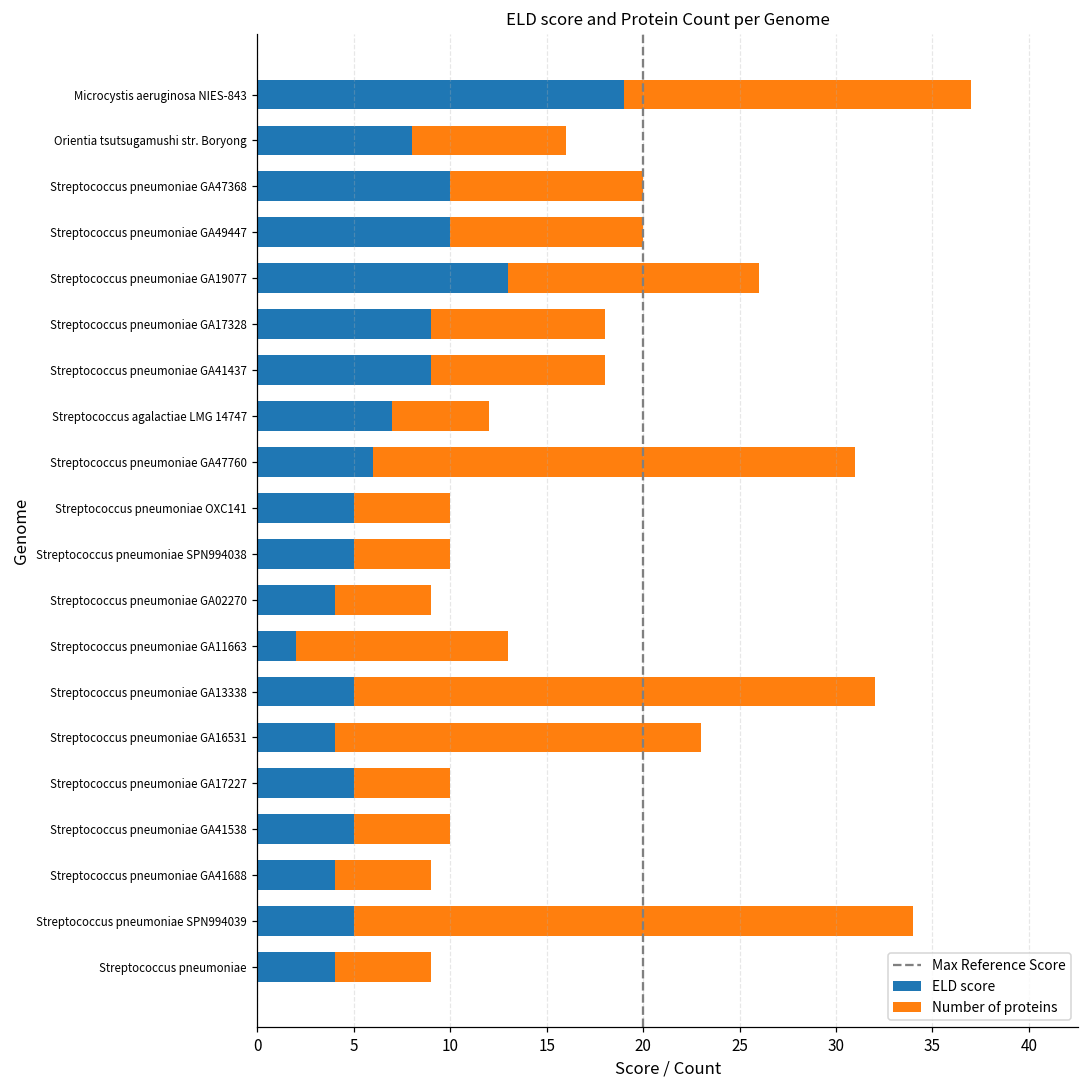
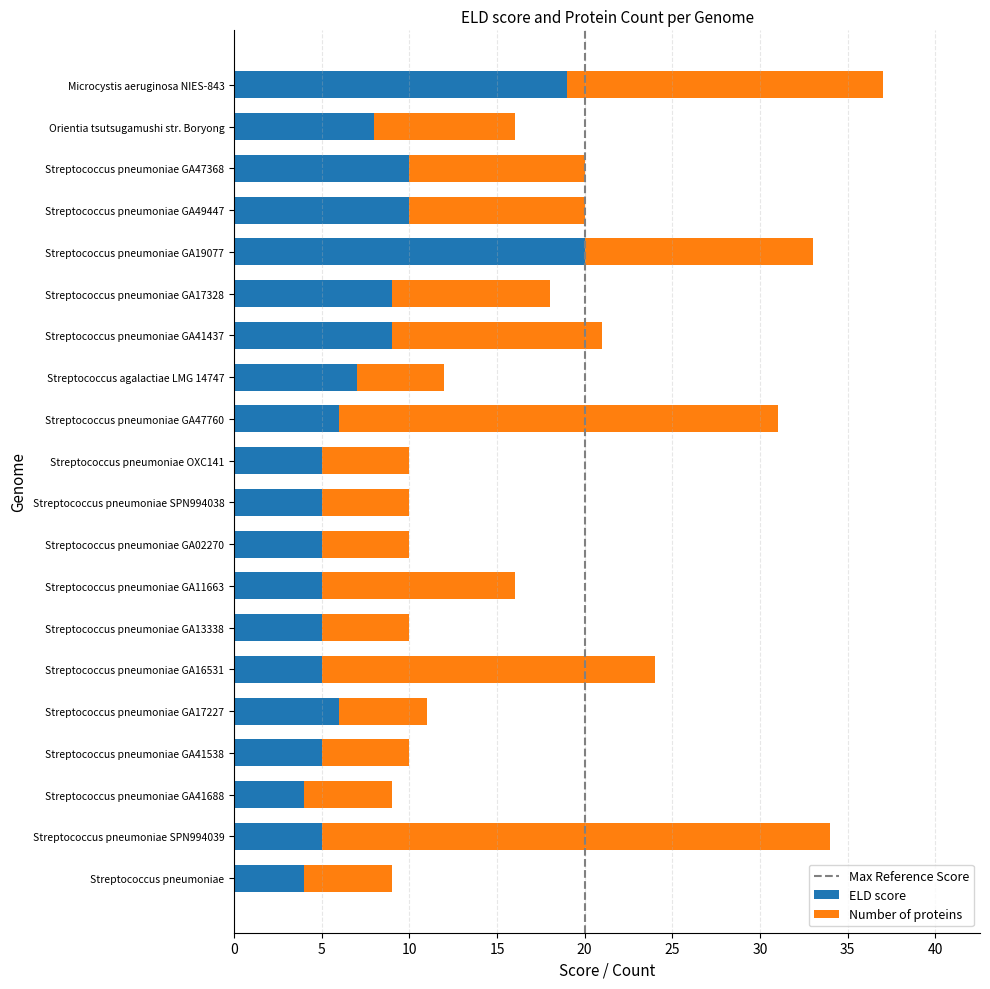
  {
    "ELD score": {
      "Microcystis aeruginosa NIES-843": 19,
      "Orientia tsutsugamushi str. Boryong": 8,
      "Streptococcus pneumoniae GA47368": 10,
      "Streptococcus pneumoniae GA49447": 10,
-     "Streptococcus pneumoniae GA19077": 13,
+     "Streptococcus pneumoniae GA19077": 20,
      "Streptococcus pneumoniae GA17328": 9,
      "Streptococcus pneumoniae GA41437": 9,
      "Streptococcus agalactiae LMG 14747": 7,
      "Streptococcus pneumoniae GA47760": 6,
      "Streptococcus pneumoniae OXC141": 5,
      "Streptococcus pneumoniae SPN994038": 5,
-     "Streptococcus pneumoniae GA02270": 4,
-     "Streptococcus pneumoniae GA11663": 2,
+     "Streptococcus pneumoniae GA02270": 5,
+     "Streptococcus pneumoniae GA11663": 5,
      "Streptococcus pneumoniae GA13338": 5,
-     "Streptococcus pneumoniae GA16531": 4,
-     "Streptococcus pneumoniae GA17227": 5,
+     "Streptococcus pneumoniae GA16531": 5,
+     "Streptococcus pneumoniae GA17227": 6,
      "Streptococcus pneumoniae GA41538": 5,
      "Streptococcus pneumoniae GA41688": 4,
      "Streptococcus pneumoniae SPN994039": 5,
      "Streptococcus pneumoniae": 4
    },
    "Number of proteins": {
      "Microcystis aeruginosa NIES-843": 18,
      "Orientia tsutsugamushi str. Boryong": 8,
      "Streptococcus pneumoniae GA47368": 10,
      "Streptococcus pneumoniae GA49447": 10,
      "Streptococcus pneumoniae GA19077": 13,
      "Streptococcus pneumoniae GA17328": 9,
-     "Streptococcus pneumoniae GA41437": 9,
+     "Streptococcus pneumoniae GA41437": 12,
      "Streptococcus agalactiae LMG 14747": 5,
      "Streptococcus pneumoniae GA47760": 25,
      "Streptococcus pneumoniae OXC141": 5,
      "Streptococcus pneumoniae SPN994038": 5,
      "Streptococcus pneumoniae GA02270": 5,
      "Streptococcus pneumoniae GA11663": 11,
-     "Streptococcus pneumoniae GA13338": 27,
+     "Streptococcus pneumoniae GA13338": 5,
      "Streptococcus pneumoniae GA16531": 19,
      "Streptococcus pneumoniae GA17227": 5,
      "Streptococcus pneumoniae GA41538": 5,
      "Streptococcus pneumoniae GA41688": 5,
      "Streptococcus pneumoniae SPN994039": 29,
      "Streptococcus pneumoniae": 5
    }
  }
